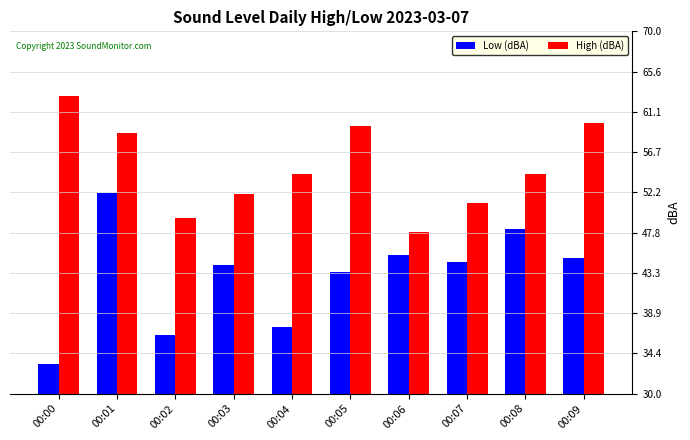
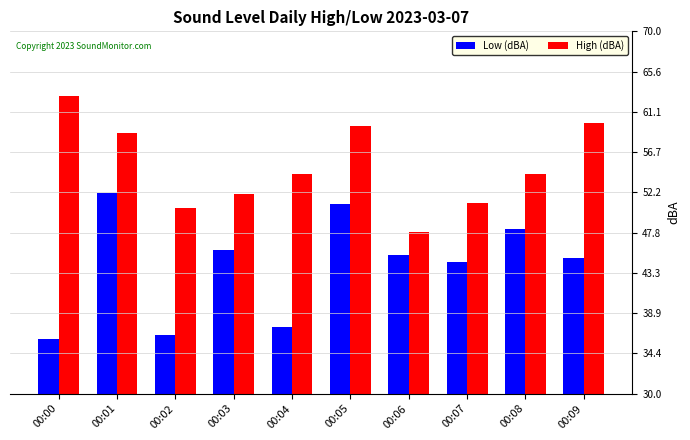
  {
    "Low (dBA)": {
-     "00:00": 33,
+     "00:00": 36,
      "00:01": 52,
      "00:02": 37,
-     "00:03": 44,
+     "00:03": 46,
      "00:04": 37,
-     "00:05": 43,
+     "00:05": 51,
      "00:06": 45,
      "00:07": 45,
      "00:08": 48,
      "00:09": 45
    },
    "High (dBA)": {
      "00:00": 63,
      "00:01": 59,
-     "00:02": 49,
+     "00:02": 51,
      "00:03": 52,
      "00:04": 54,
      "00:05": 60,
      "00:06": 48,
      "00:07": 51,
      "00:08": 54,
      "00:09": 60
    }
  }
